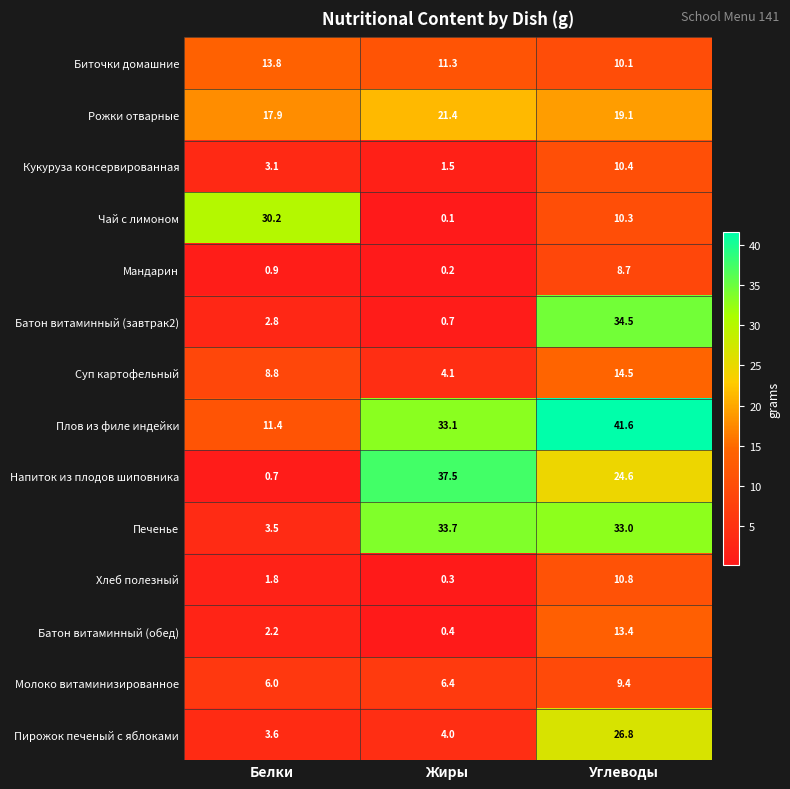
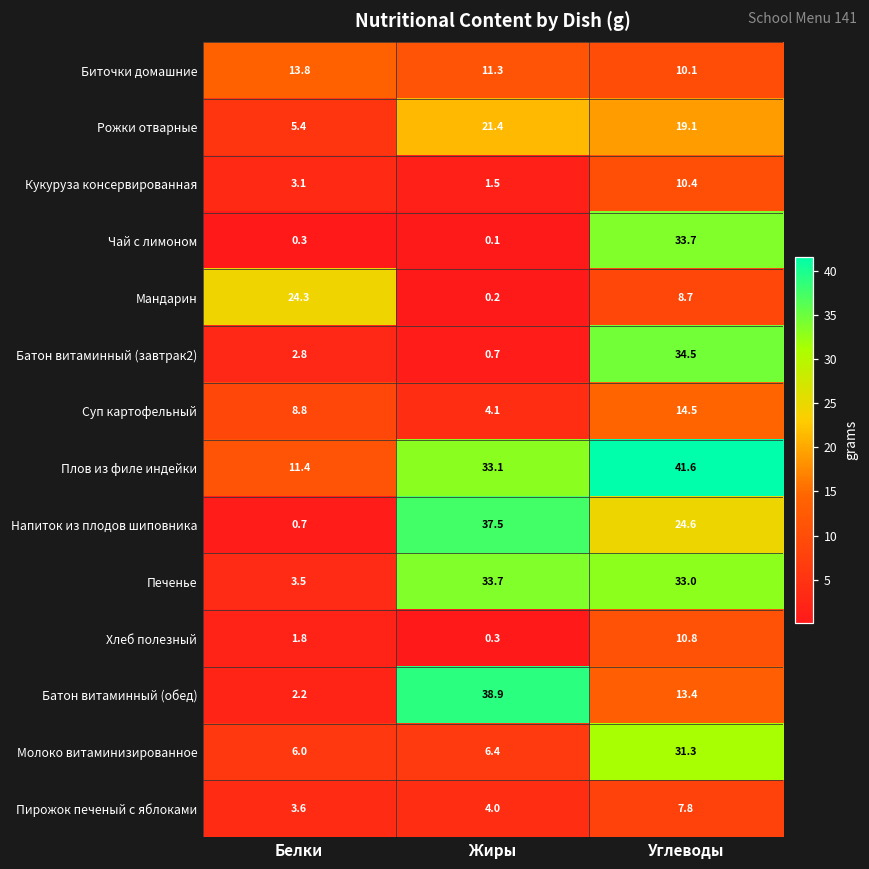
  {
    "Биточки домашние": {
      "Белки": 13.8,
      "Жиры": 11.3,
      "Углеводы": 10.1
    },
    "Рожки отварные": {
-     "Белки": 17.9,
+     "Белки": 5.4,
      "Жиры": 21.4,
      "Углеводы": 19.1
    },
    "Кукуруза консервированная": {
      "Белки": 3.1,
      "Жиры": 1.5,
      "Углеводы": 10.4
    },
    "Чай с лимоном": {
-     "Белки": 30.2,
+     "Белки": 0.3,
      "Жиры": 0.1,
-     "Углеводы": 10.3
+     "Углеводы": 33.7
    },
    "Мандарин": {
-     "Белки": 0.9,
+     "Белки": 24.3,
      "Жиры": 0.2,
      "Углеводы": 8.7
    },
    "Батон витаминный (завтрак2)": {
      "Белки": 2.8,
      "Жиры": 0.7,
      "Углеводы": 34.5
    },
    "Суп картофельный": {
      "Белки": 8.8,
      "Жиры": 4.1,
      "Углеводы": 14.5
    },
    "Плов из филе индейки": {
      "Белки": 11.4,
      "Жиры": 33.1,
      "Углеводы": 41.6
    },
    "Напиток из плодов шиповника": {
      "Белки": 0.7,
      "Жиры": 37.5,
      "Углеводы": 24.6
    },
    "Печенье": {
      "Белки": 3.5,
      "Жиры": 33.7,
      "Углеводы": 33.0
    },
    "Хлеб полезный": {
      "Белки": 1.8,
      "Жиры": 0.3,
      "Углеводы": 10.8
    },
    "Батон витаминный (обед)": {
      "Белки": 2.2,
-     "Жиры": 0.4,
+     "Жиры": 38.9,
      "Углеводы": 13.4
    },
    "Молоко витаминизированное": {
      "Белки": 6.0,
      "Жиры": 6.4,
-     "Углеводы": 9.4
+     "Углеводы": 31.3
    },
    "Пирожок печеный с яблоками": {
      "Белки": 3.6,
      "Жиры": 4.0,
-     "Углеводы": 26.8
+     "Углеводы": 7.8
    }
  }
